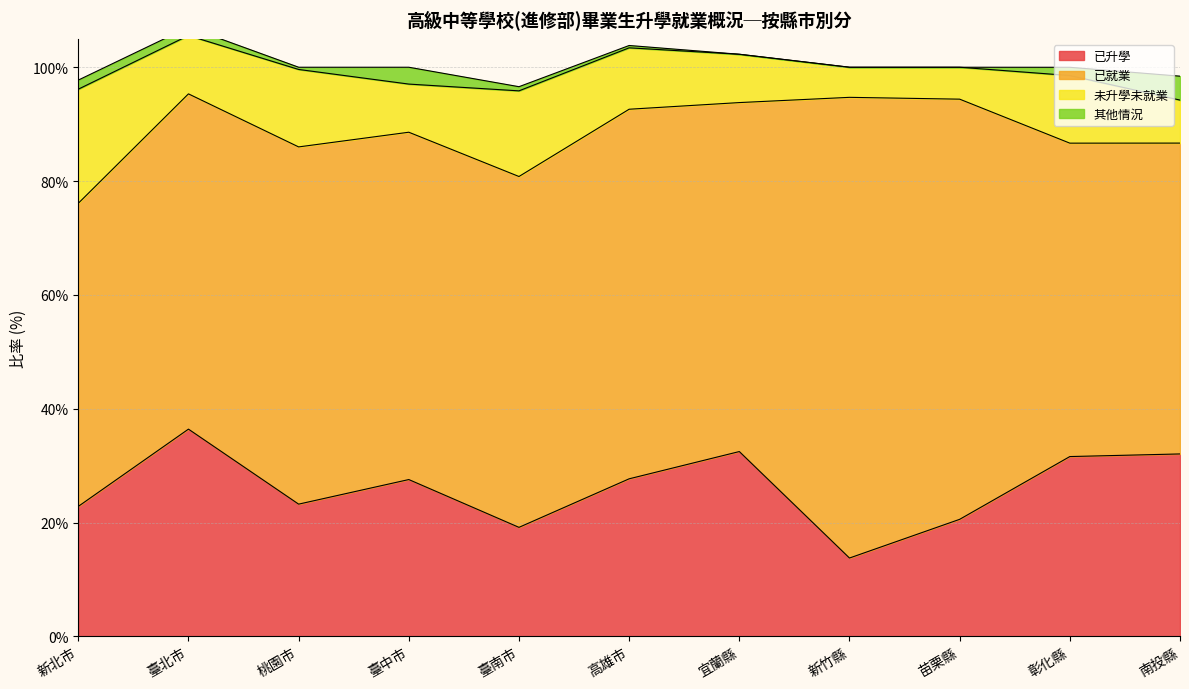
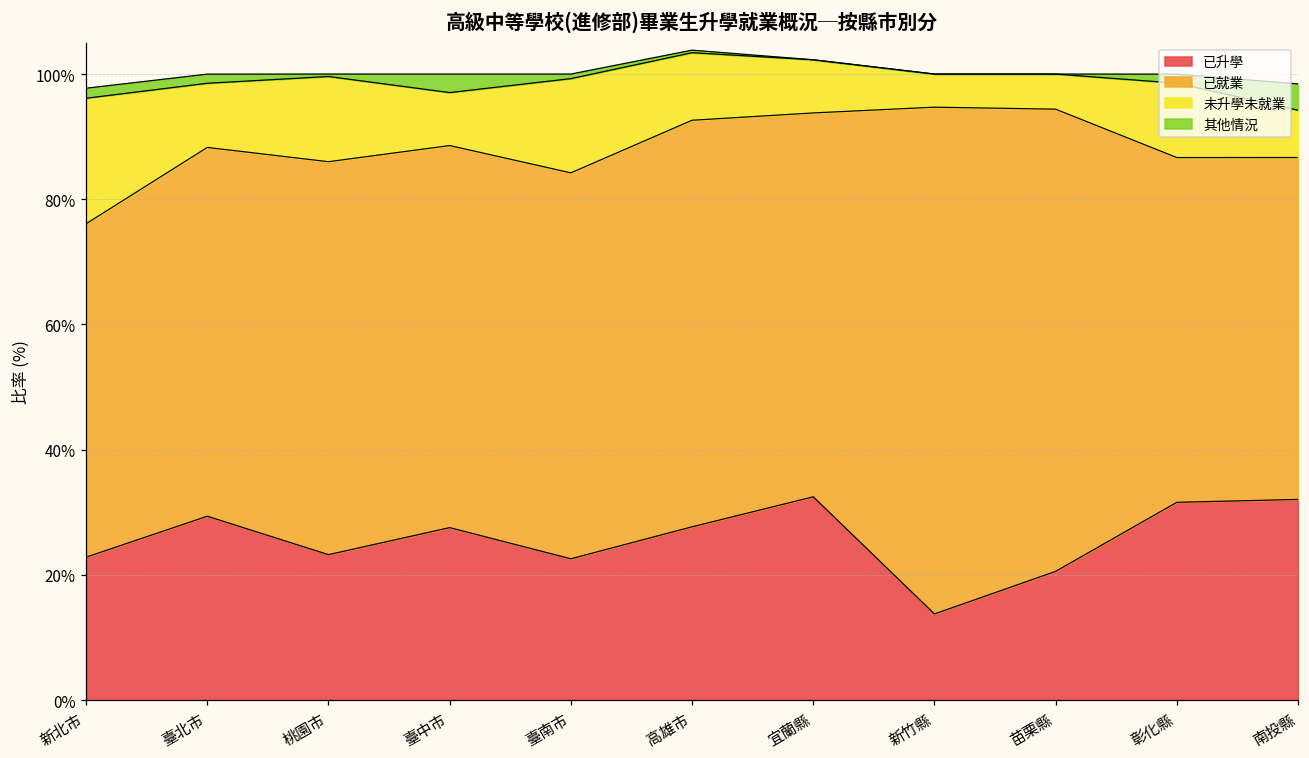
  {
    "已升學": {
      "新北市": "23%",
-     "臺北市": "36%",
+     "臺北市": "29%",
      "桃園市": "23%",
      "臺中市": "28%",
-     "臺南市": "19%",
+     "臺南市": "23%",
      "高雄市": "28%",
      "宜蘭縣": "32%",
      "新竹縣": "14%",
      "苗栗縣": "21%",
      "彰化縣": "32%",
      "南投縣": "32%"
    },
    "已就業": {
      "新北市": "53%",
      "臺北市": "59%",
      "桃園市": "63%",
      "臺中市": "61%",
      "臺南市": "62%",
      "高雄市": "65%",
      "宜蘭縣": "61%",
      "新竹縣": "81%",
      "苗栗縣": "74%",
      "彰化縣": "55%",
      "南投縣": "55%"
    },
    "未升學未就業": {
      "新北市": "20%",
      "臺中市": "8%",
      "臺南市": "15%",
      "南投縣": "8%"
    },
    "其他情況": {
      "新北市": "2%",
      "臺中市": "3%",
      "臺南市": "1%",
      "南投縣": "4%"
    }
  }
